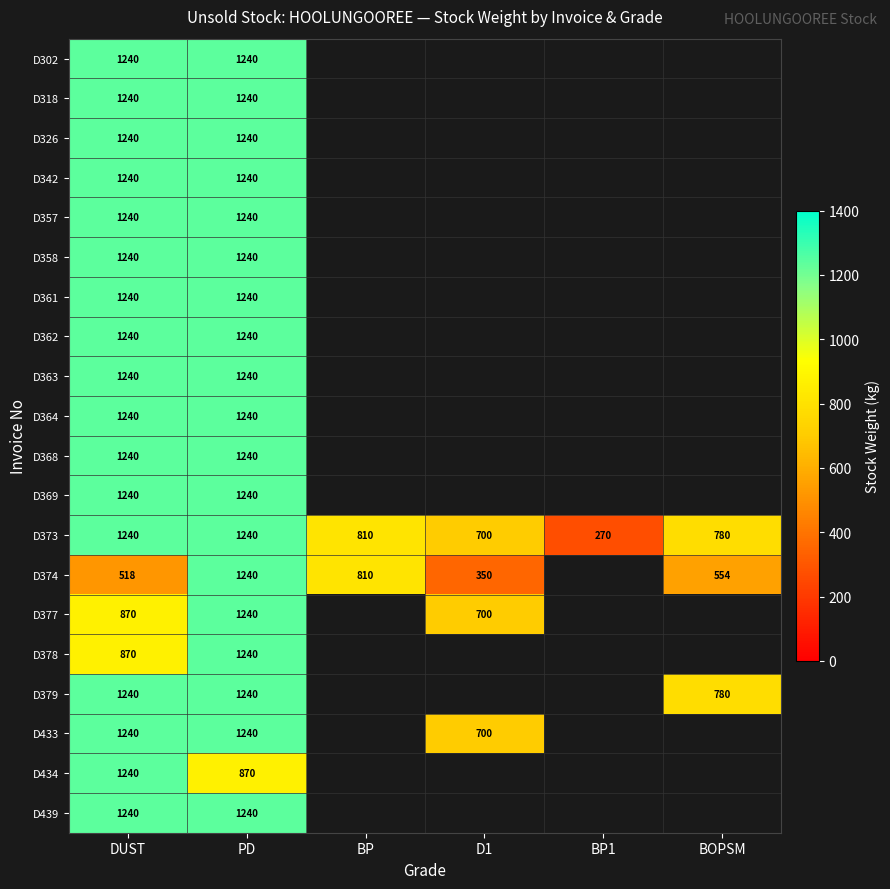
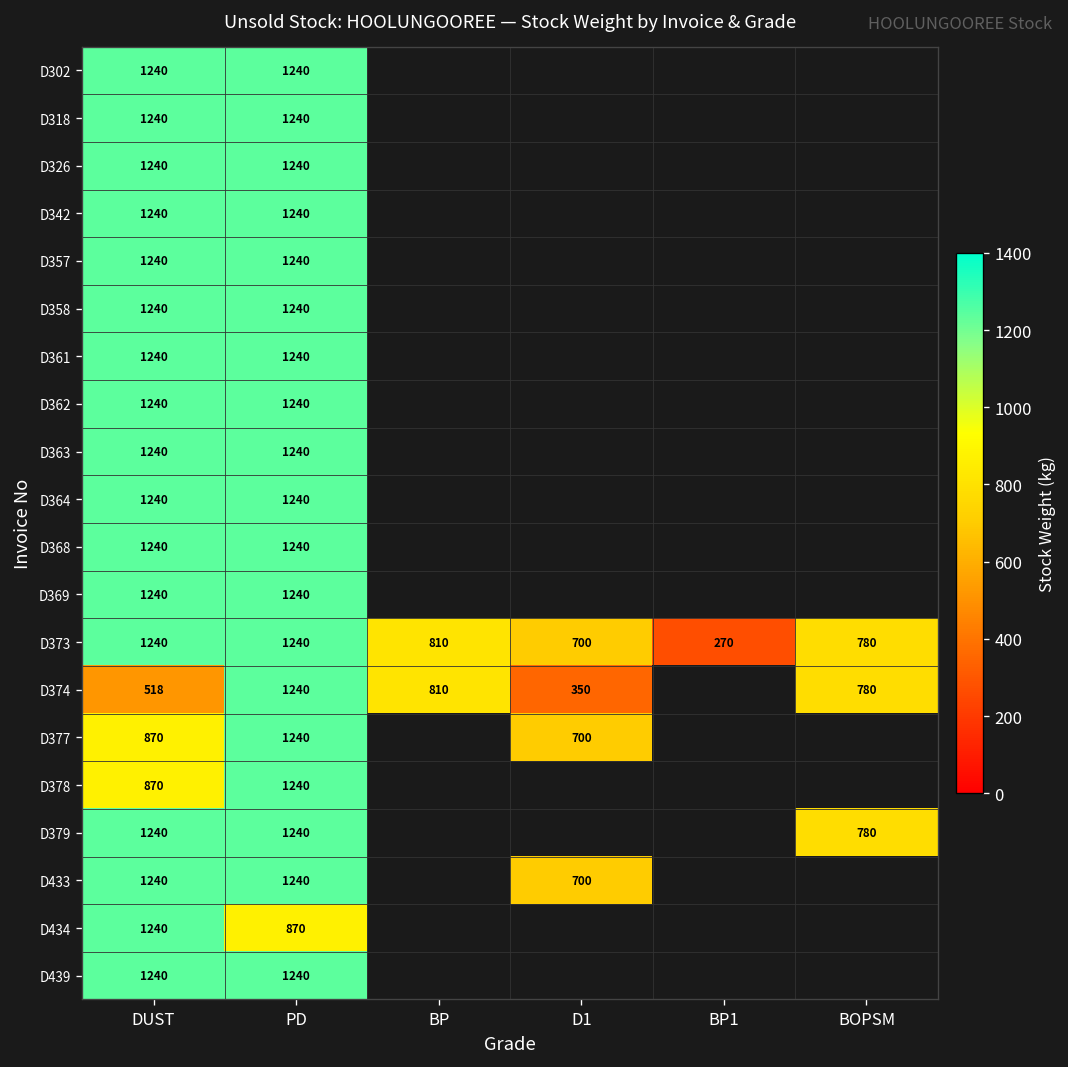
  {
    "D302": {
      "DUST": 1240,
      "PD": 1240
    },
    "D318": {
      "DUST": 1240,
      "PD": 1240
    },
    "D326": {
      "DUST": 1240,
      "PD": 1240
    },
    "D342": {
      "DUST": 1240,
      "PD": 1240
    },
    "D357": {
      "DUST": 1240,
      "PD": 1240
    },
    "D358": {
      "DUST": 1240,
      "PD": 1240
    },
    "D361": {
      "DUST": 1240,
      "PD": 1240
    },
    "D362": {
      "DUST": 1240,
      "PD": 1240
    },
    "D363": {
      "DUST": 1240,
      "PD": 1240
    },
    "D364": {
      "DUST": 1240,
      "PD": 1240
    },
    "D368": {
      "DUST": 1240,
      "PD": 1240
    },
    "D369": {
      "DUST": 1240,
      "PD": 1240
    },
    "D373": {
      "DUST": 1240,
      "PD": 1240,
      "BP": 810,
      "D1": 700,
      "BP1": 270,
      "BOPSM": 780
    },
    "D374": {
      "DUST": 518,
      "PD": 1240,
      "BP": 810,
      "D1": 350,
-     "BOPSM": 554
+     "BOPSM": 780
    },
    "D377": {
      "DUST": 870,
      "PD": 1240,
      "D1": 700
    },
    "D378": {
      "DUST": 870,
      "PD": 1240
    },
    "D379": {
      "DUST": 1240,
      "PD": 1240,
      "BOPSM": 780
    },
    "D433": {
      "DUST": 1240,
      "PD": 1240,
      "D1": 700
    },
    "D434": {
      "DUST": 1240,
      "PD": 870
    },
    "D439": {
      "DUST": 1240,
      "PD": 1240
    }
  }
